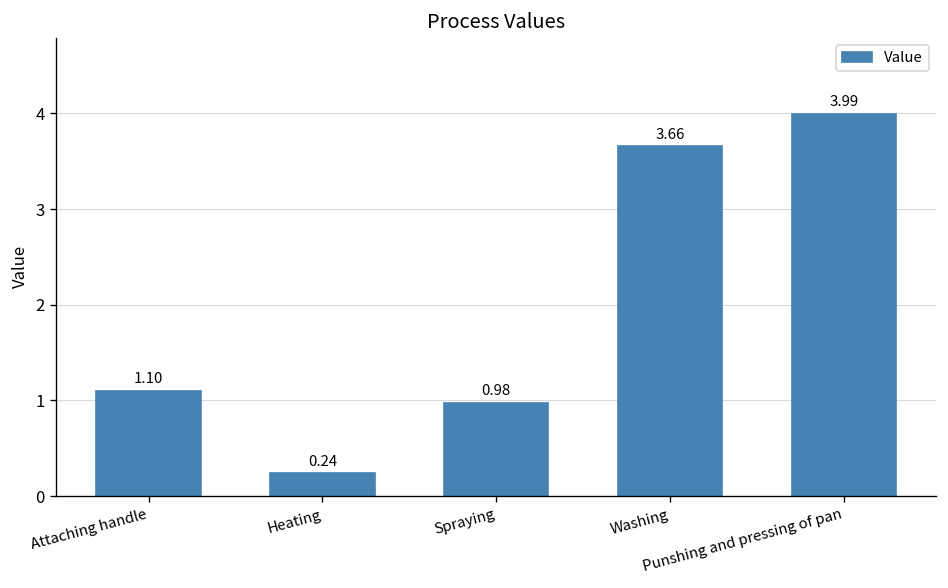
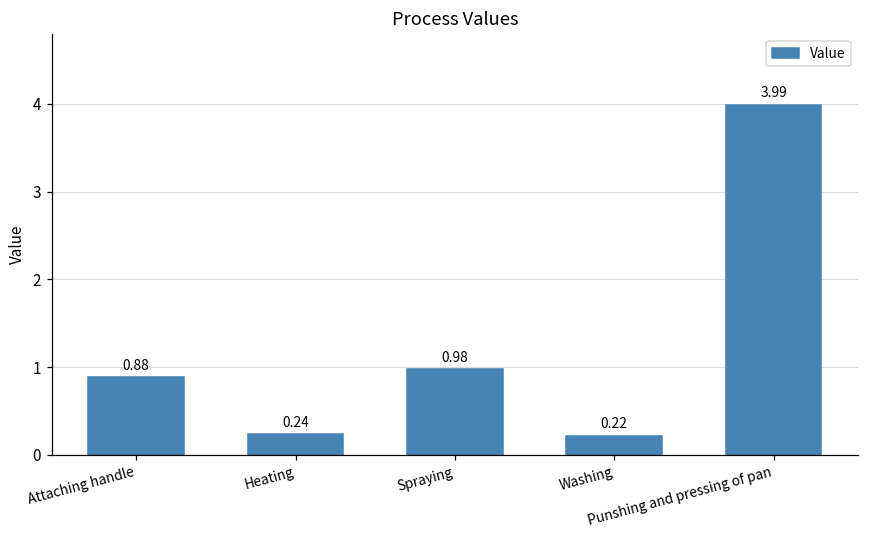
  {
-   "Attaching handle": 1.10,
+   "Attaching handle": 0.88,
    "Heating": 0.24,
    "Spraying": 0.98,
-   "Washing": 3.66,
+   "Washing": 0.22,
    "Punshing and pressing of pan": 3.99
  }
